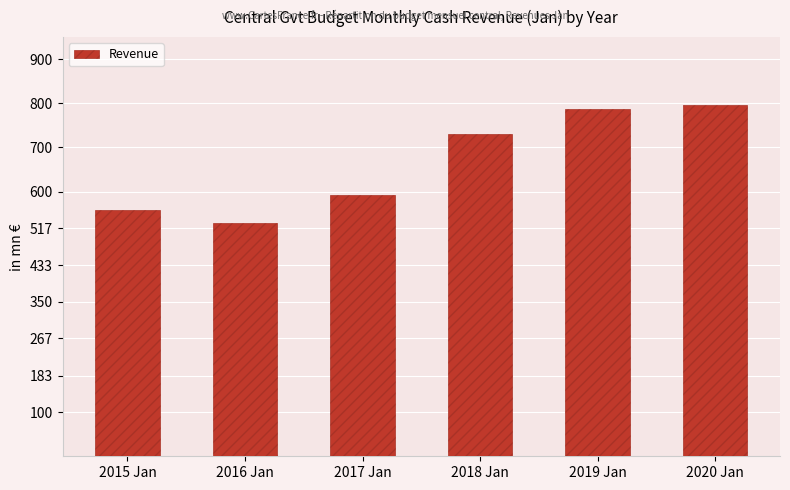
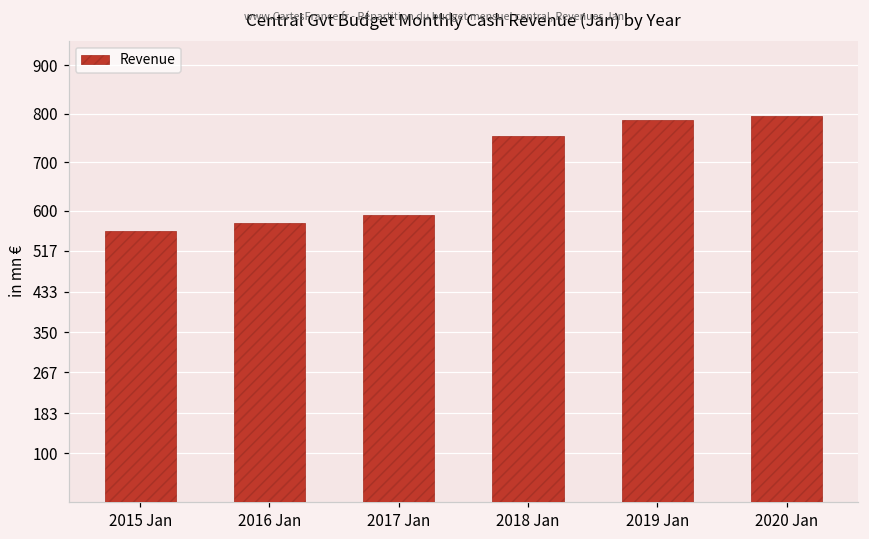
  {
    "2015 Jan": 560,
-   "2016 Jan": 530,
+   "2016 Jan": 580,
    "2017 Jan": 590,
-   "2018 Jan": 730,
+   "2018 Jan": 750,
    "2019 Jan": 790,
    "2020 Jan": 800
  }
